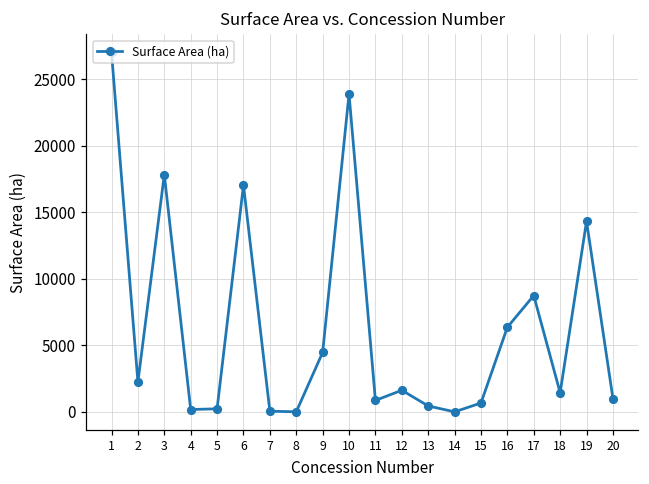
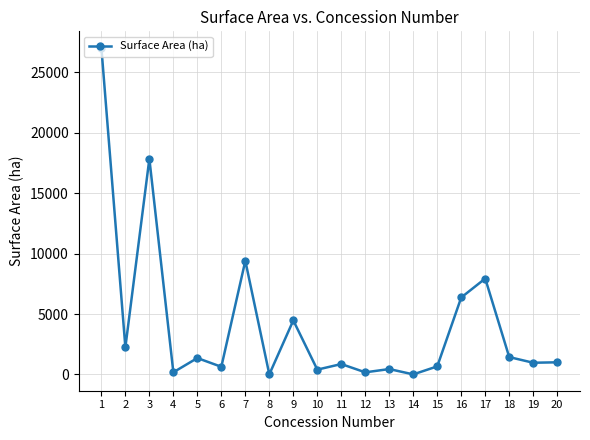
  {
    "2": 2200,
    "3": 17800,
    "4": 200,
-   "5": 200,
-   "6": 17000,
-   "7": 100,
+   "5": 1400,
+   "6": 600,
+   "7": 9400,
    "8": 0,
    "9": 4500,
-   "10": 23900,
+   "10": 400,
    "11": 900,
-   "12": 1600,
+   "12": 200,
    "13": 400,
    "14": 0,
    "15": 700,
    "16": 6400,
-   "17": 8800,
+   "17": 7900,
    "18": 1400,
-   "19": 14300,
+   "19": 1000,
    "20": 1000
  }
